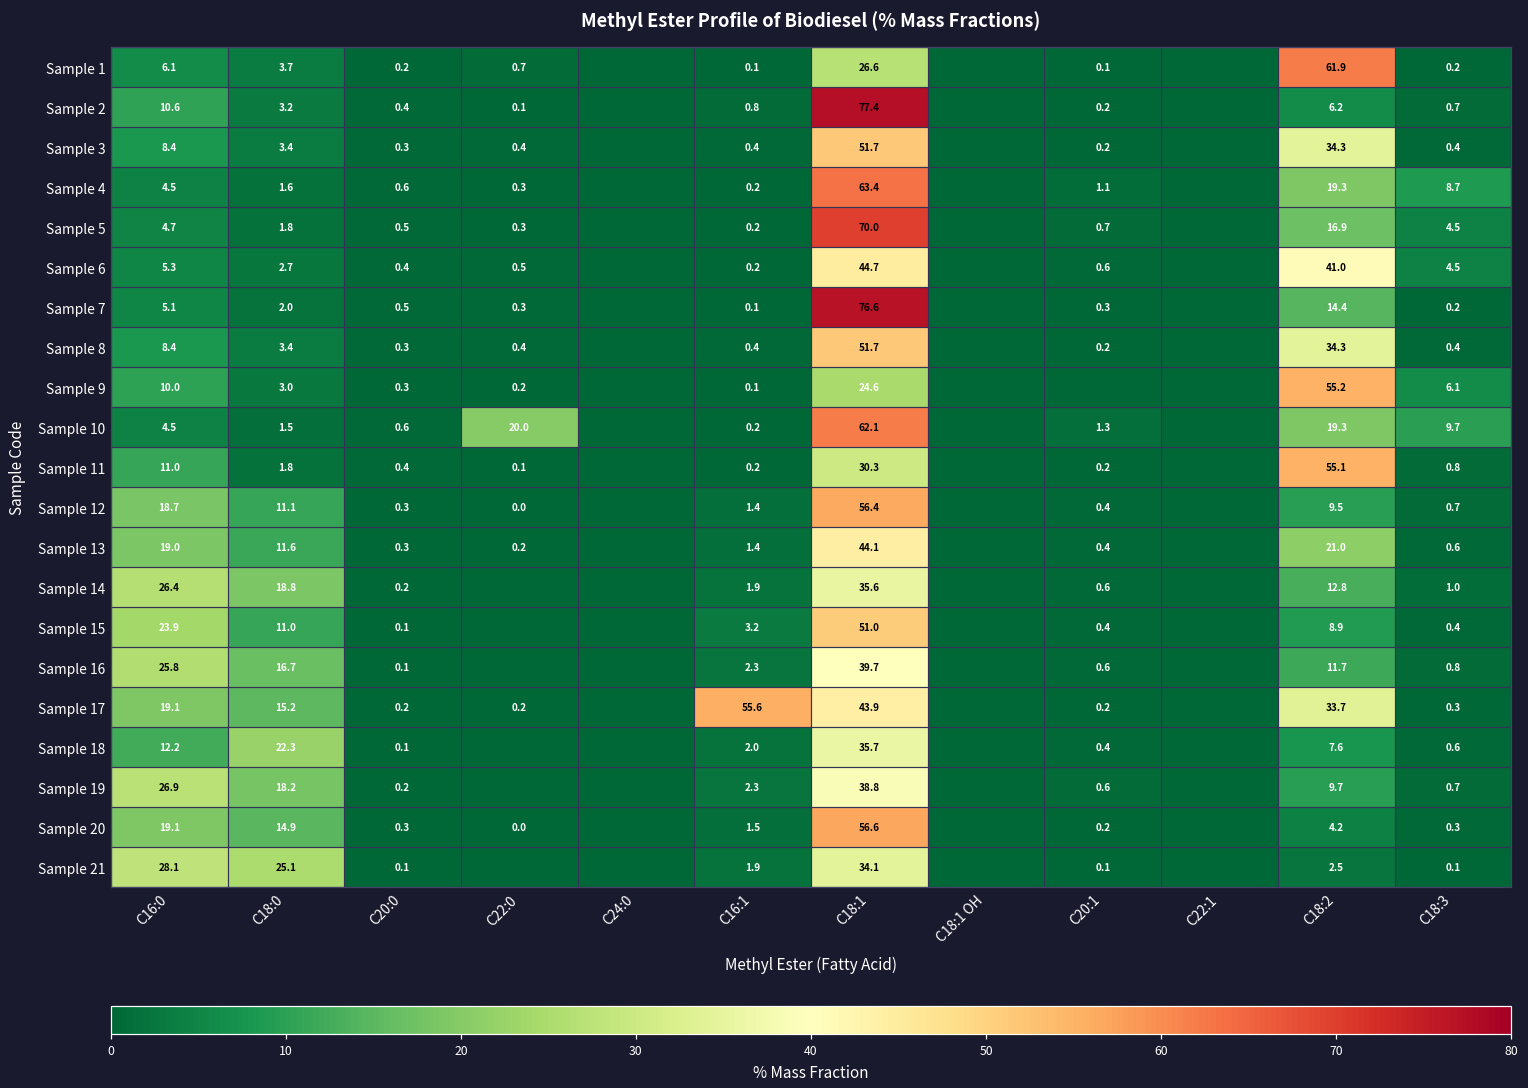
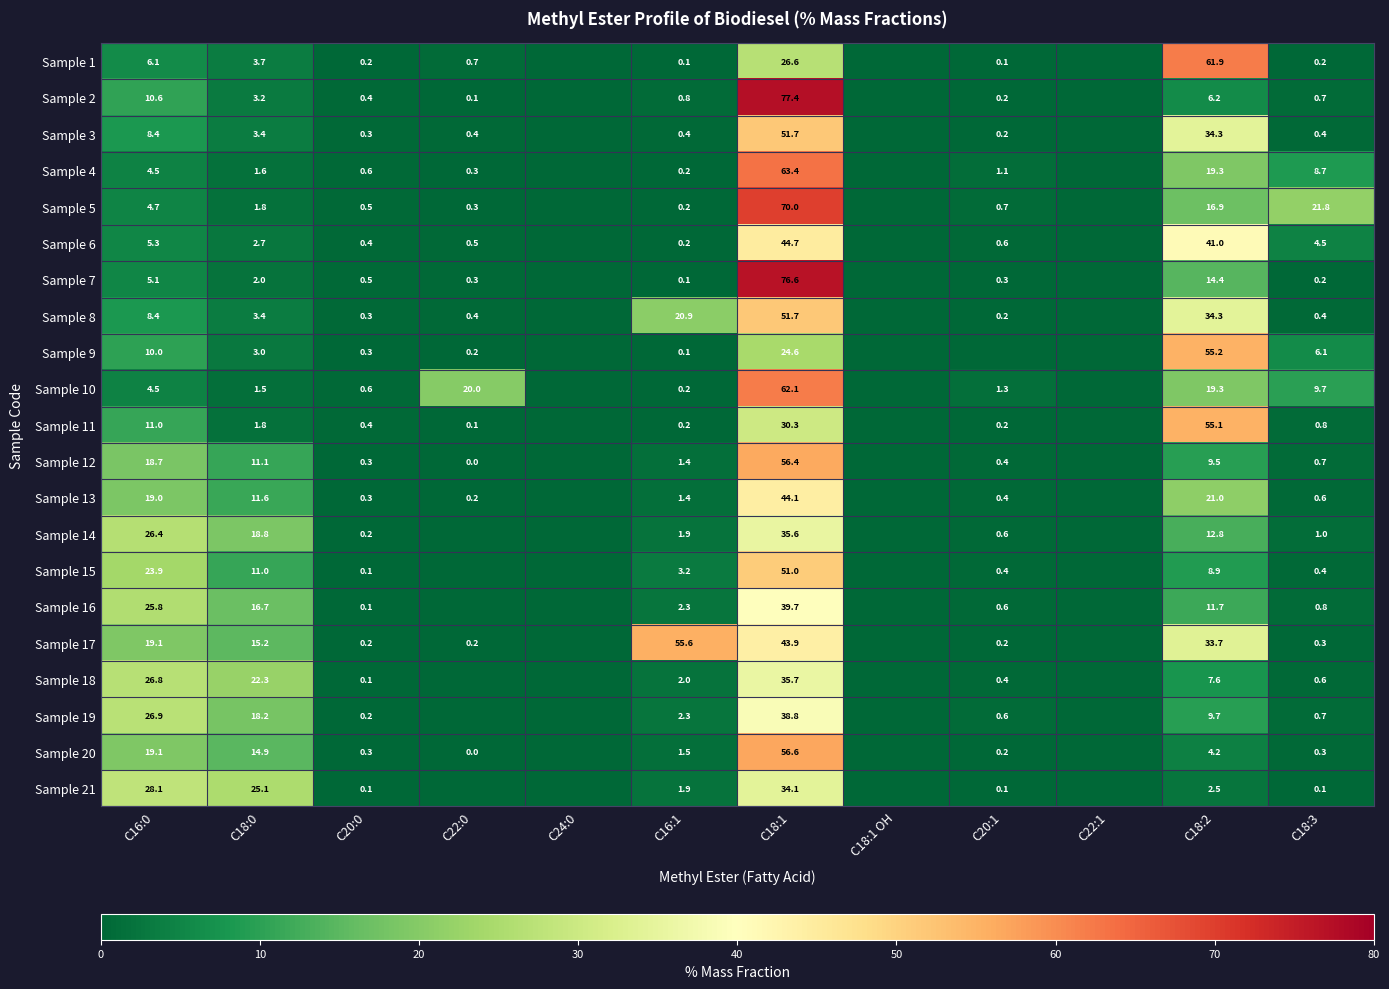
  {
    "Sample 1": {
      "C16:0": 6.1,
      "C18:0": 3.7,
      "C20:0": 0.2,
      "C22:0": 0.7,
      "C16:1": 0.1,
      "C18:1": 26.6,
      "C20:1": 0.1,
      "C18:2": 61.9,
      "C18:3": 0.2
    },
    "Sample 2": {
      "C16:0": 10.6,
      "C18:0": 3.2,
      "C20:0": 0.4,
      "C22:0": 0.1,
      "C16:1": 0.8,
      "C18:1": 77.4,
      "C20:1": 0.2,
      "C18:2": 6.2,
      "C18:3": 0.7
    },
    "Sample 3": {
      "C16:0": 8.4,
      "C18:0": 3.4,
      "C20:0": 0.3,
      "C22:0": 0.4,
      "C16:1": 0.4,
      "C18:1": 51.7,
      "C20:1": 0.2,
      "C18:2": 34.3,
      "C18:3": 0.4
    },
    "Sample 4": {
      "C16:0": 4.5,
      "C18:0": 1.6,
      "C20:0": 0.6,
      "C22:0": 0.3,
      "C16:1": 0.2,
      "C18:1": 63.4,
      "C20:1": 1.1,
      "C18:2": 19.3,
      "C18:3": 8.7
    },
    "Sample 5": {
      "C16:0": 4.7,
      "C18:0": 1.8,
      "C20:0": 0.5,
      "C22:0": 0.3,
      "C16:1": 0.2,
      "C18:1": 70.0,
      "C20:1": 0.7,
      "C18:2": 16.9,
-     "C18:3": 4.5
+     "C18:3": 21.8
    },
    "Sample 6": {
      "C16:0": 5.3,
      "C18:0": 2.7,
      "C20:0": 0.4,
      "C22:0": 0.5,
      "C16:1": 0.2,
      "C18:1": 44.7,
      "C20:1": 0.6,
      "C18:2": 41.0,
      "C18:3": 4.5
    },
    "Sample 7": {
      "C16:0": 5.1,
      "C18:0": 2.0,
      "C20:0": 0.5,
      "C22:0": 0.3,
      "C16:1": 0.1,
      "C18:1": 76.6,
      "C20:1": 0.3,
      "C18:2": 14.4,
      "C18:3": 0.2
    },
    "Sample 8": {
      "C16:0": 8.4,
      "C18:0": 3.4,
      "C20:0": 0.3,
      "C22:0": 0.4,
-     "C16:1": 0.4,
+     "C16:1": 20.9,
      "C18:1": 51.7,
      "C20:1": 0.2,
      "C18:2": 34.3,
      "C18:3": 0.4
    },
    "Sample 9": {
      "C16:0": 10.0,
      "C18:0": 3.0,
      "C20:0": 0.3,
      "C22:0": 0.2,
      "C16:1": 0.1,
      "C18:1": 24.6,
      "C18:2": 55.2,
      "C18:3": 6.1
    },
    "Sample 10": {
      "C16:0": 4.5,
      "C18:0": 1.5,
      "C20:0": 0.6,
      "C22:0": 20.0,
      "C16:1": 0.2,
      "C18:1": 62.1,
      "C20:1": 1.3,
      "C18:2": 19.3,
      "C18:3": 9.7
    },
    "Sample 11": {
      "C16:0": 11.0,
      "C18:0": 1.8,
      "C20:0": 0.4,
      "C22:0": 0.1,
      "C16:1": 0.2,
      "C18:1": 30.3,
      "C20:1": 0.2,
      "C18:2": 55.1,
      "C18:3": 0.8
    },
    "Sample 12": {
      "C16:0": 18.7,
      "C18:0": 11.1,
      "C20:0": 0.3,
      "C22:0": 0.0,
      "C16:1": 1.4,
      "C18:1": 56.4,
      "C20:1": 0.4,
      "C18:2": 9.5,
      "C18:3": 0.7
    },
    "Sample 13": {
      "C16:0": 19.0,
      "C18:0": 11.6,
      "C20:0": 0.3,
      "C22:0": 0.2,
      "C16:1": 1.4,
      "C18:1": 44.1,
      "C20:1": 0.4,
      "C18:2": 21.0,
      "C18:3": 0.6
    },
    "Sample 14": {
      "C16:0": 26.4,
      "C18:0": 18.8,
      "C20:0": 0.2,
      "C16:1": 1.9,
      "C18:1": 35.6,
      "C20:1": 0.6,
      "C18:2": 12.8,
      "C18:3": 1.0
    },
    "Sample 15": {
      "C16:0": 23.9,
      "C18:0": 11.0,
      "C20:0": 0.1,
      "C16:1": 3.2,
      "C18:1": 51.0,
      "C20:1": 0.4,
      "C18:2": 8.9,
      "C18:3": 0.4
    },
    "Sample 16": {
      "C16:0": 25.8,
      "C18:0": 16.7,
      "C20:0": 0.1,
      "C16:1": 2.3,
      "C18:1": 39.7,
      "C20:1": 0.6,
      "C18:2": 11.7,
      "C18:3": 0.8
    },
    "Sample 17": {
      "C16:0": 19.1,
      "C18:0": 15.2,
      "C20:0": 0.2,
      "C22:0": 0.2,
      "C16:1": 55.6,
      "C18:1": 43.9,
      "C20:1": 0.2,
      "C18:2": 33.7,
      "C18:3": 0.3
    },
    "Sample 18": {
-     "C16:0": 12.2,
+     "C16:0": 26.8,
      "C18:0": 22.3,
      "C20:0": 0.1,
      "C16:1": 2.0,
      "C18:1": 35.7,
      "C20:1": 0.4,
      "C18:2": 7.6,
      "C18:3": 0.6
    },
    "Sample 19": {
      "C16:0": 26.9,
      "C18:0": 18.2,
      "C20:0": 0.2,
      "C16:1": 2.3,
      "C18:1": 38.8,
      "C20:1": 0.6,
      "C18:2": 9.7,
      "C18:3": 0.7
    },
    "Sample 20": {
      "C16:0": 19.1,
      "C18:0": 14.9,
      "C20:0": 0.3,
      "C22:0": 0.0,
      "C16:1": 1.5,
      "C18:1": 56.6,
      "C20:1": 0.2,
      "C18:2": 4.2,
      "C18:3": 0.3
    },
    "Sample 21": {
      "C16:0": 28.1,
      "C18:0": 25.1,
      "C20:0": 0.1,
      "C16:1": 1.9,
      "C18:1": 34.1,
      "C20:1": 0.1,
      "C18:2": 2.5,
      "C18:3": 0.1
    }
  }
